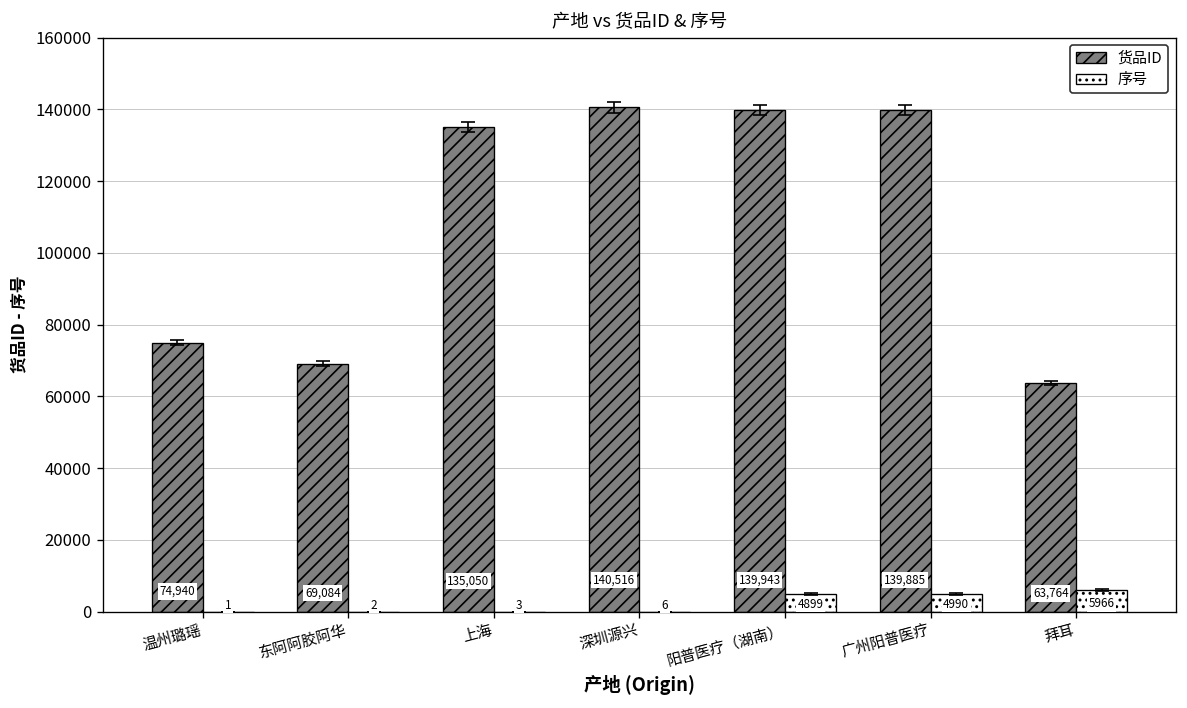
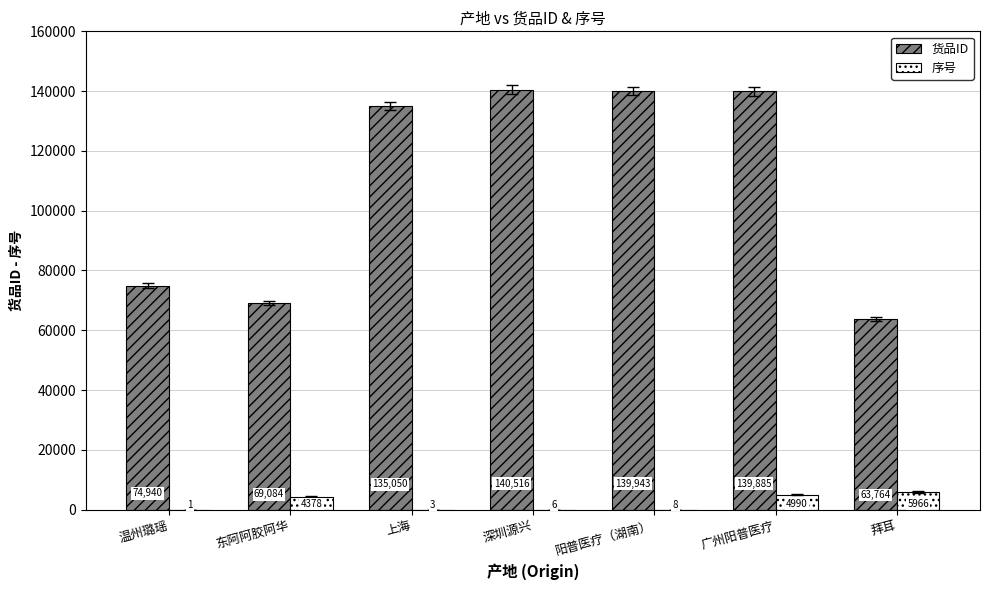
  {
    "序号": {
-     "东阿阿胶阿华": 2,
-     "阳普医疗（湖南）": 4899
+     "东阿阿胶阿华": 4378,
+     "阳普医疗（湖南）": 8
    }
  }
